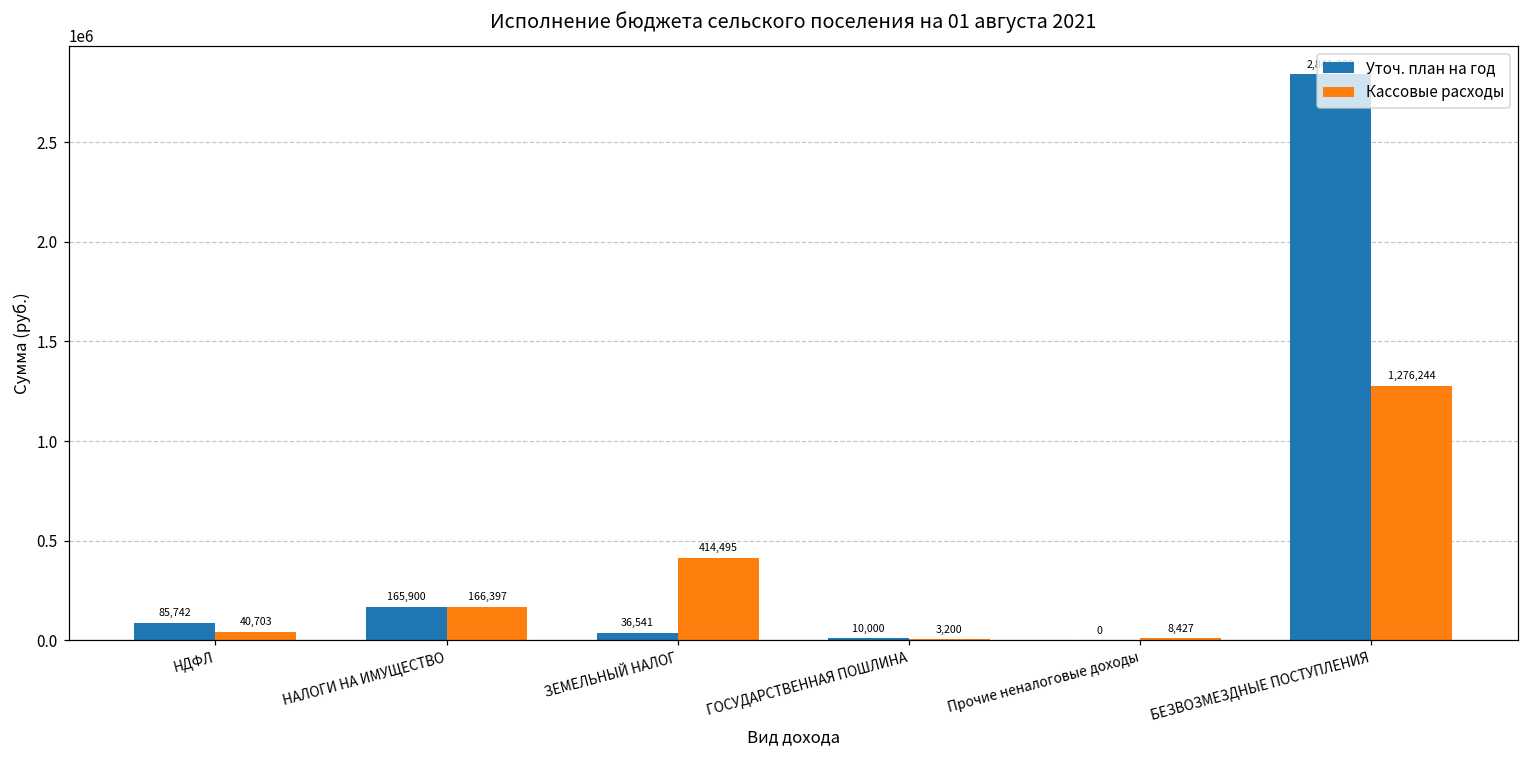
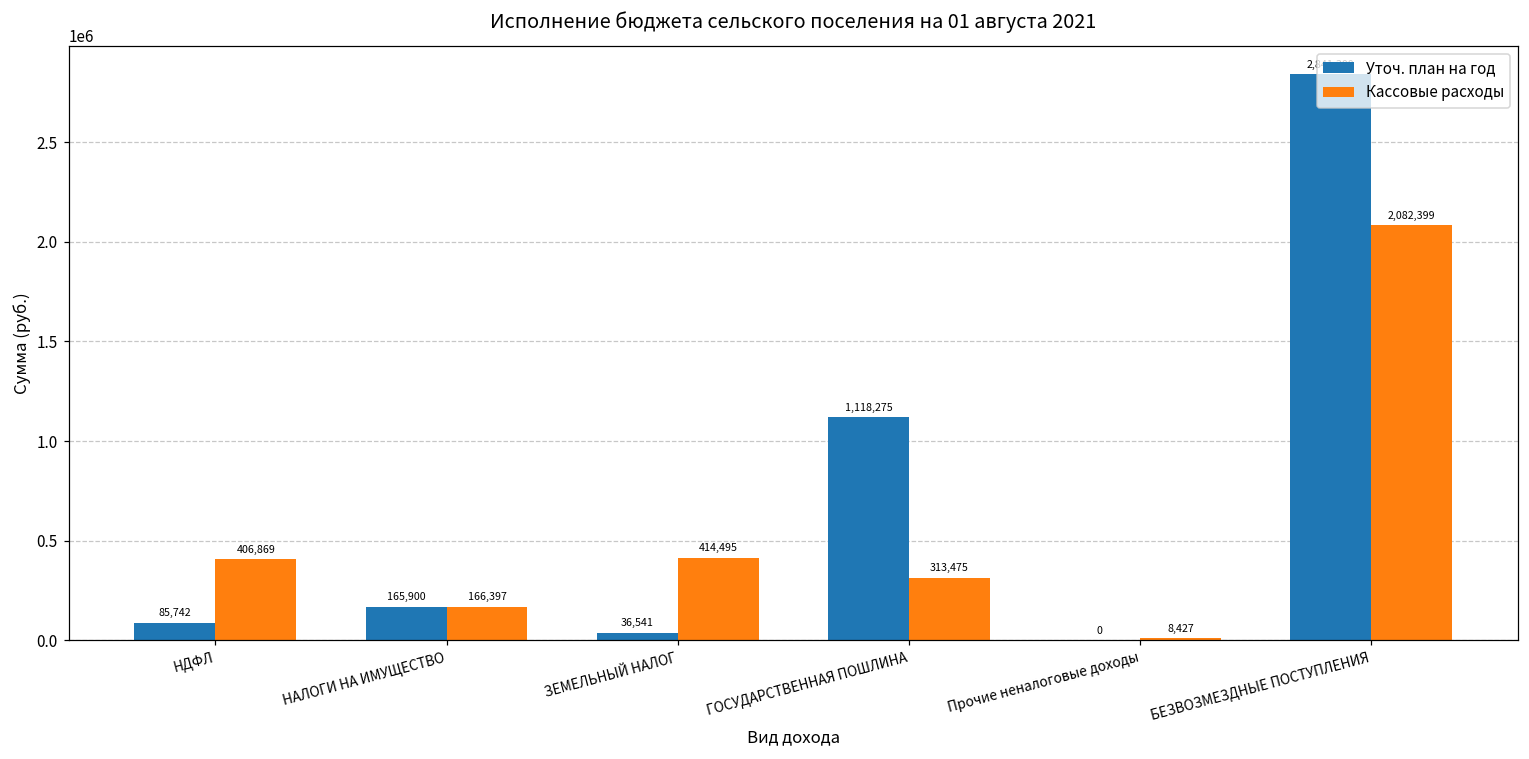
  {
    "Уточ. план на год": {
      "НДФЛ": "85,742",
      "НАЛОГИ НА ИМУЩЕСТВО": "165,900",
      "ЗЕМЕЛЬНЫЙ НАЛОГ": "36,541",
-     "ГОСУДАРСТВЕННАЯ ПОШЛИНА": "10,000",
+     "ГОСУДАРСТВЕННАЯ ПОШЛИНА": "1,118,275",
      "Прочие неналоговые доходы": "0"
    },
    "Кассовые расходы": {
-     "НДФЛ": "40,703",
+     "НДФЛ": "406,869",
      "НАЛОГИ НА ИМУЩЕСТВО": "166,397",
      "ЗЕМЕЛЬНЫЙ НАЛОГ": "414,495",
-     "ГОСУДАРСТВЕННАЯ ПОШЛИНА": "3,200",
+     "ГОСУДАРСТВЕННАЯ ПОШЛИНА": "313,475",
      "Прочие неналоговые доходы": "8,427",
-     "БЕЗВОЗМЕЗДНЫЕ ПОСТУПЛЕНИЯ": "1,276,244"
+     "БЕЗВОЗМЕЗДНЫЕ ПОСТУПЛЕНИЯ": "2,082,399"
    }
  }
